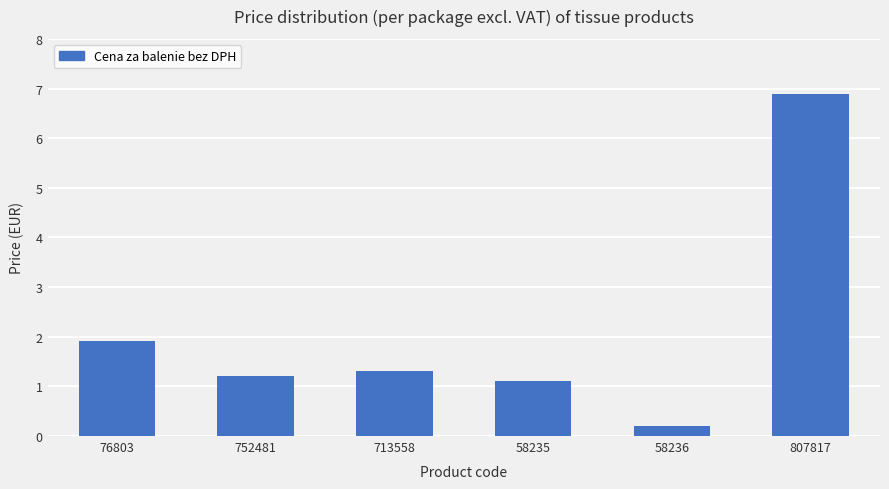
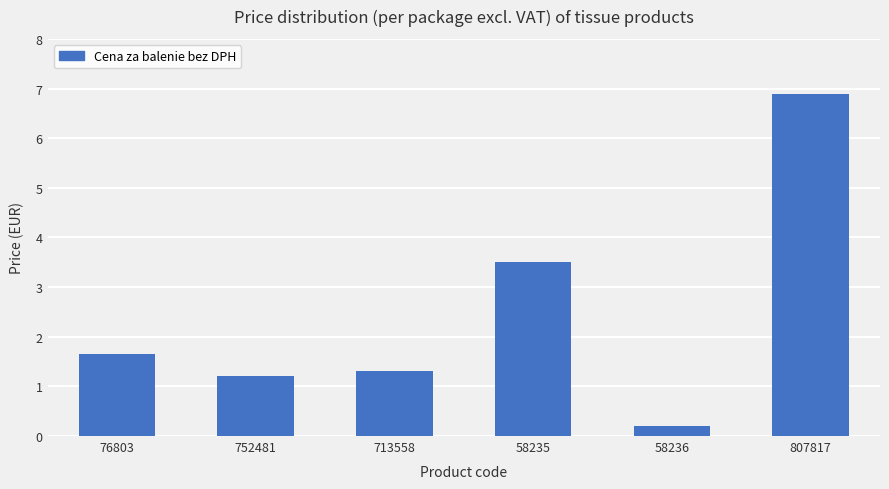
  {
-   "76803": 1.9,
+   "76803": 1.7,
    "752481": 1.2,
    "713558": 1.3,
-   "58235": 1.1,
+   "58235": 3.5,
    "58236": 0.2,
    "807817": 6.9
  }
